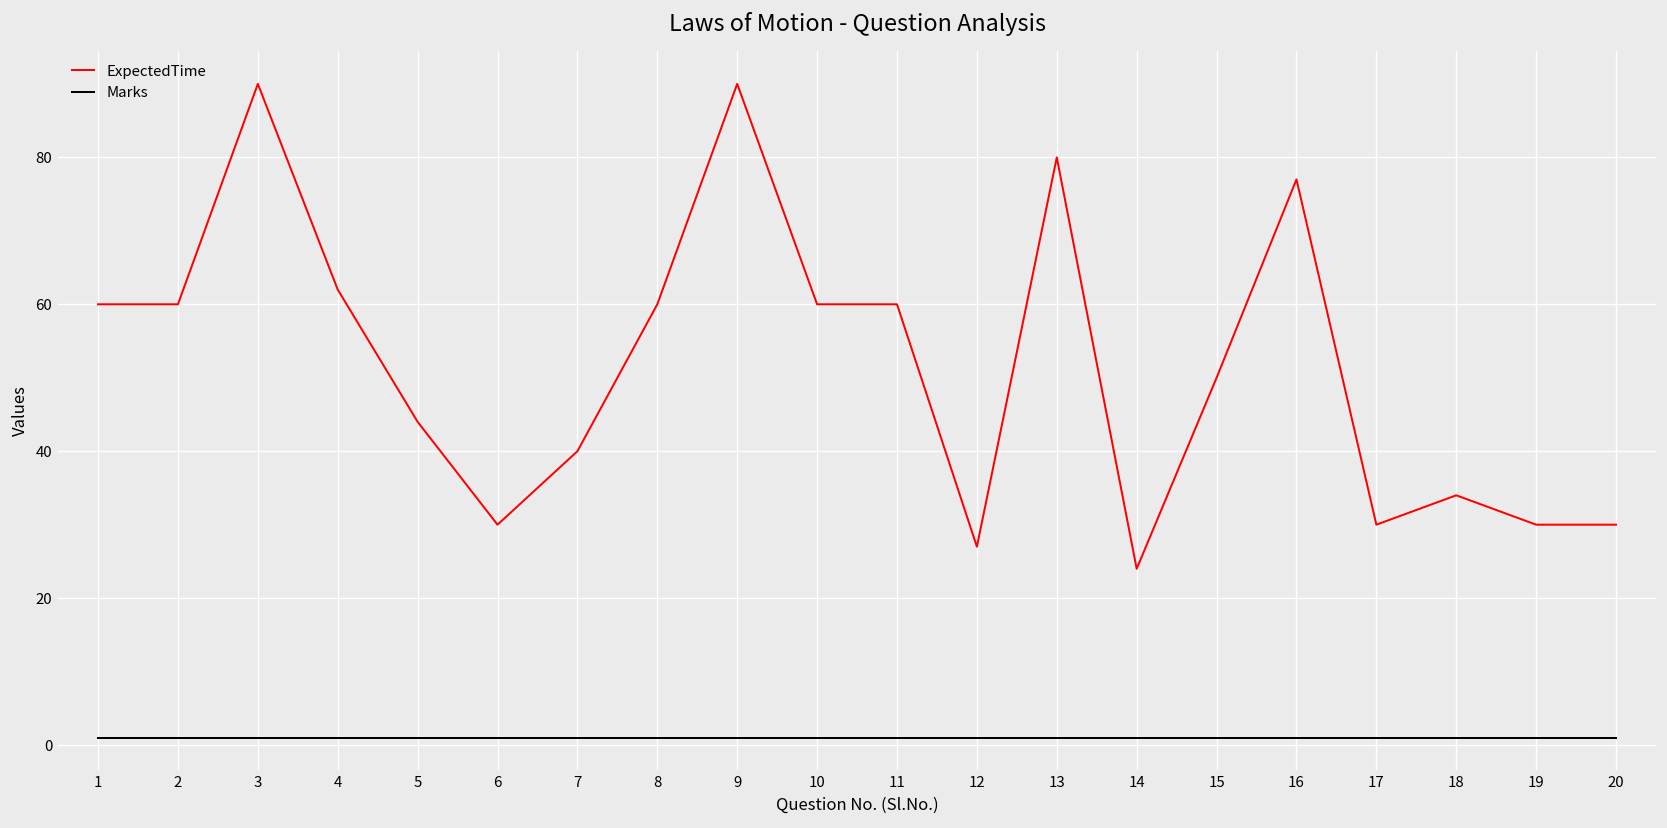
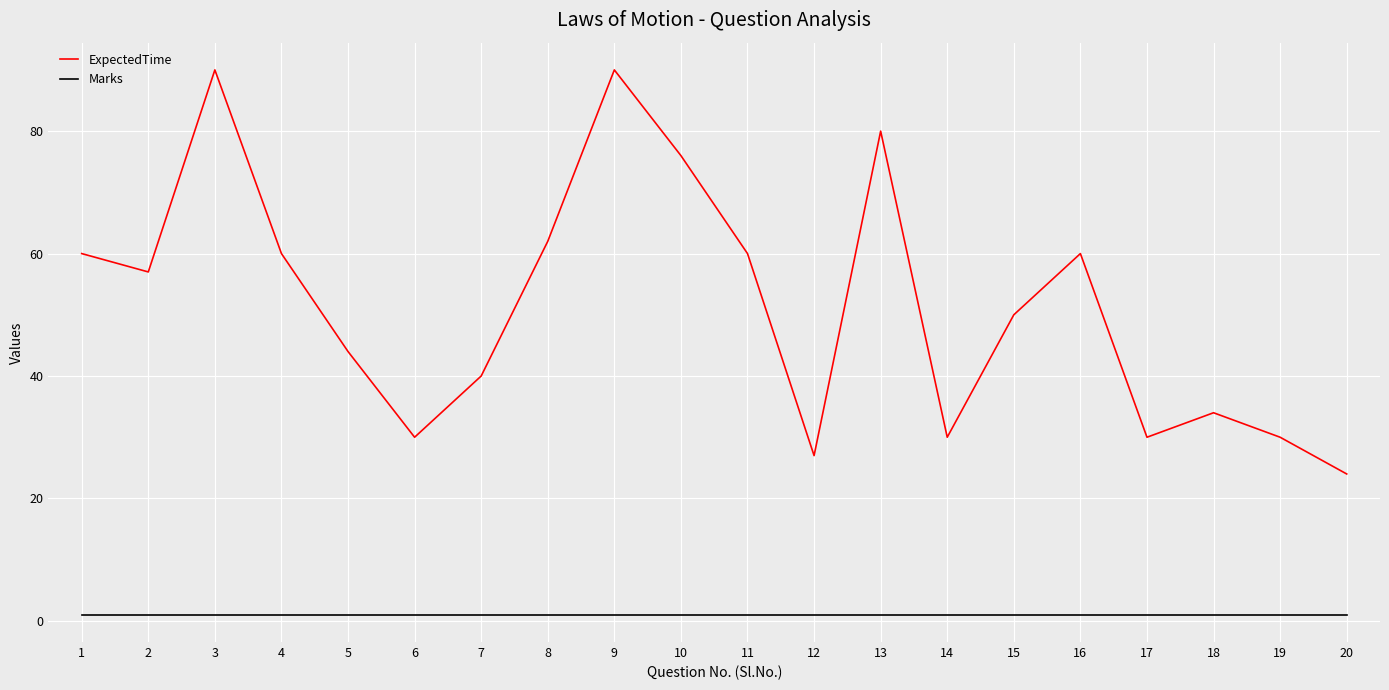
  {
    "ExpectedTime": {
      "1": 60,
-     "2": 60,
+     "2": 57,
      "3": 90,
-     "4": 62,
+     "4": 60,
      "5": 44,
      "6": 30,
      "7": 40,
-     "8": 60,
+     "8": 62,
      "9": 90,
-     "10": 60,
+     "10": 76,
      "11": 60,
      "12": 27,
      "13": 80,
-     "14": 24,
+     "14": 30,
      "15": 50,
-     "16": 77,
+     "16": 60,
      "17": 30,
      "18": 34,
      "19": 30,
-     "20": 30
+     "20": 24
    },
    "Marks": {
      "1": 1,
      "2": 1,
      "3": 1,
      "4": 1,
      "5": 1,
      "6": 1,
      "7": 1,
      "8": 1,
      "9": 1,
      "10": 1,
      "11": 1,
      "12": 1,
      "13": 1,
      "14": 1,
      "15": 1,
      "16": 1,
      "17": 1,
      "18": 1,
      "19": 1,
      "20": 1
    }
  }
